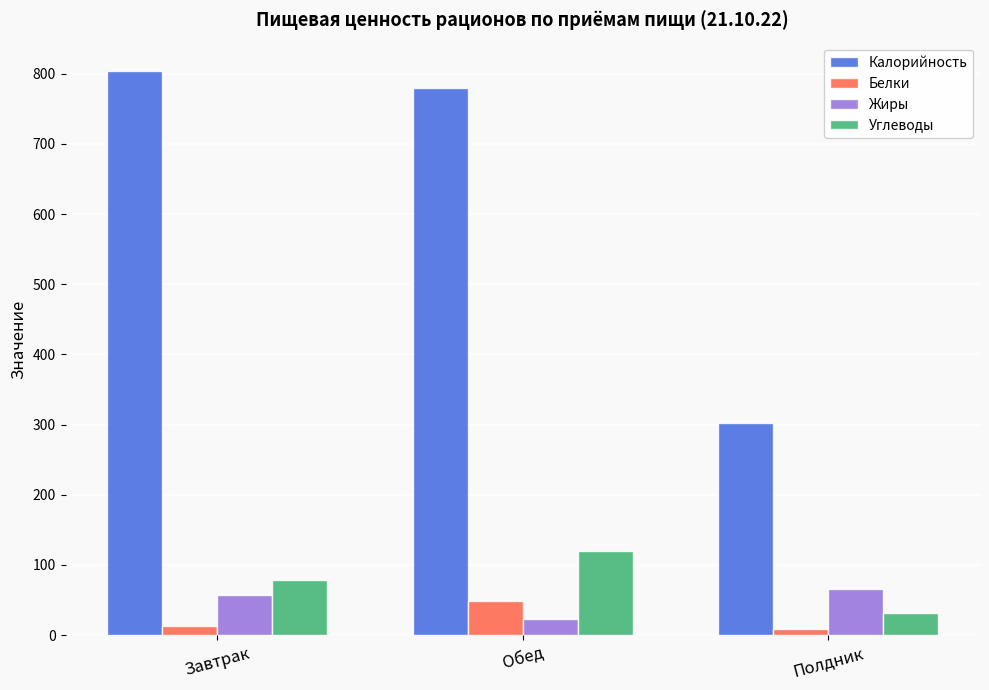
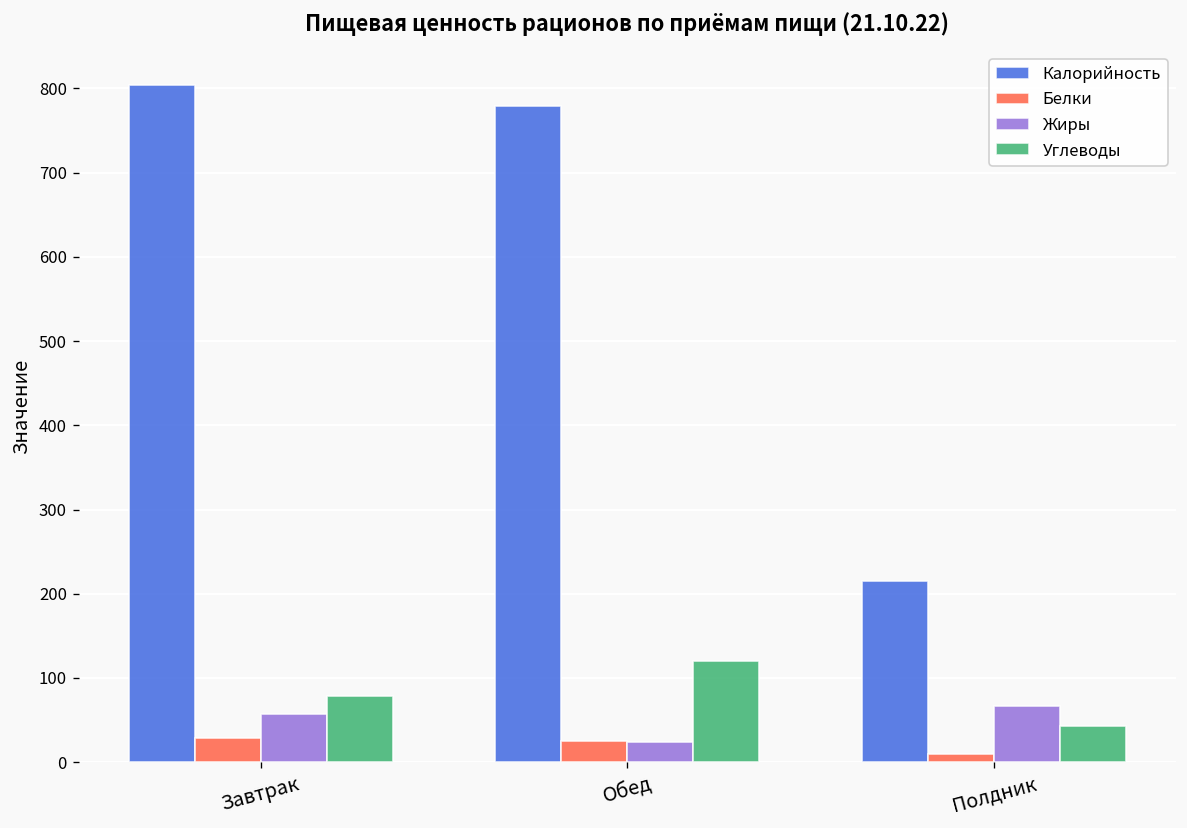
  {
    "Калорийность": {
      "Завтрак": 800,
      "Обед": 780,
-     "Полдник": 300
+     "Полдник": 220
    },
    "Белки": {
-     "Завтрак": 10,
-     "Обед": 50,
+     "Завтрак": 30,
+     "Обед": 30,
      "Полдник": 10
    },
    "Жиры": {
      "Завтрак": 60,
      "Обед": 20,
      "Полдник": 70
    },
    "Углеводы": {
      "Завтрак": 80,
      "Обед": 120,
-     "Полдник": 30
+     "Полдник": 40
    }
  }
